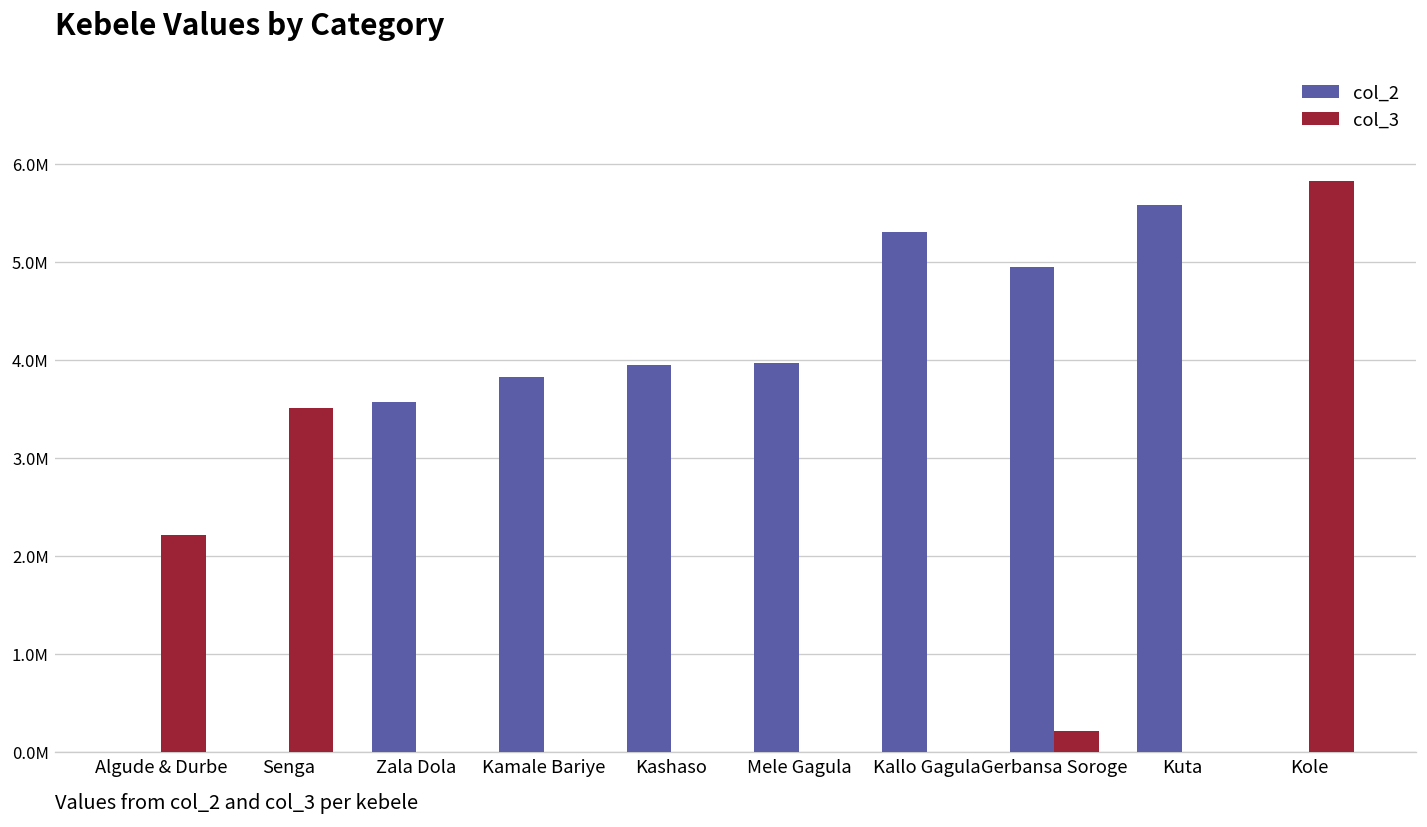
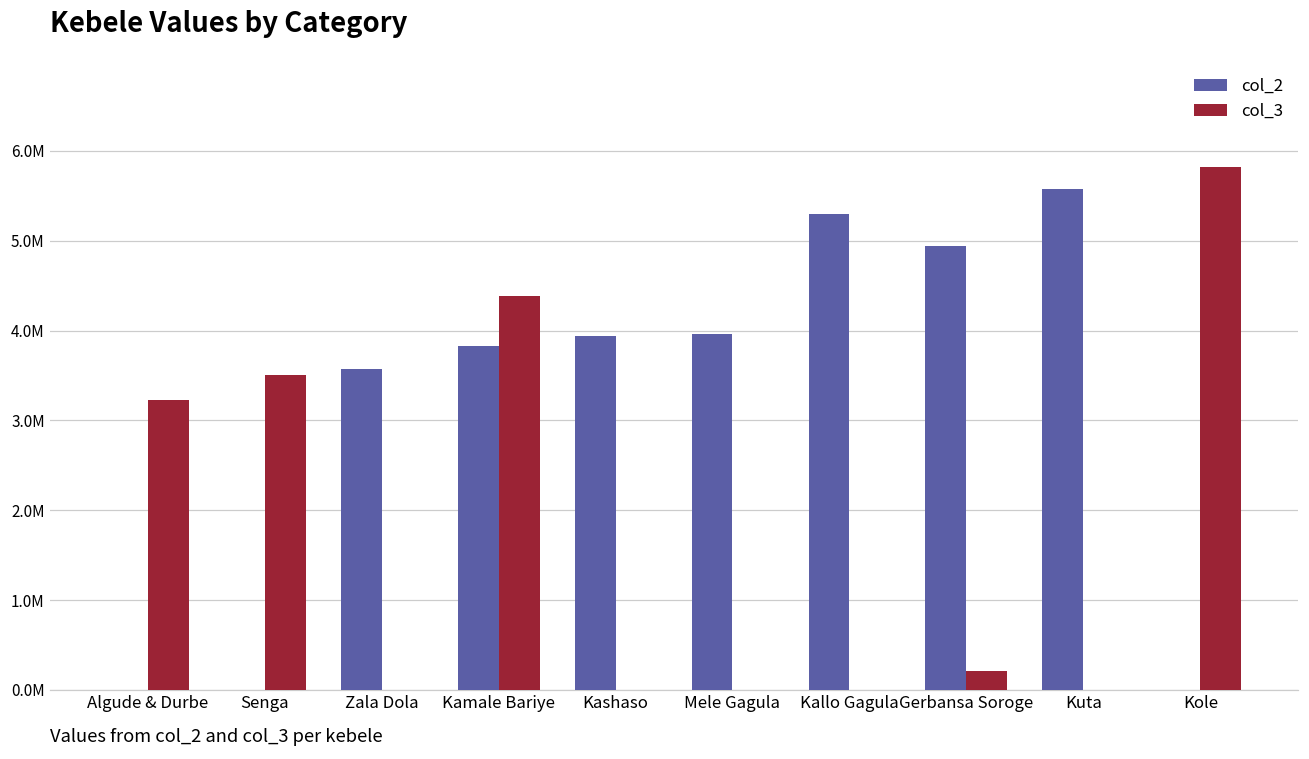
  {
    "col_2": {
      "Algude & Durbe": 0,
      "Senga": 0,
      "Zala Dola": 3600000,
      "Kamale Bariye": 3800000,
      "Kashaso": 3900000,
      "Mele Gagula": 4000000,
      "Kallo Gagula": 5300000,
      "Gerbansa Soroge": 4900000,
      "Kuta": 5600000,
      "Kole": 0
    },
    "col_3": {
-     "Algude & Durbe": 2200000,
+     "Algude & Durbe": 3200000,
      "Senga": 3500000,
      "Zala Dola": 0,
-     "Kamale Bariye": 0,
+     "Kamale Bariye": 4400000,
      "Kashaso": 0,
      "Mele Gagula": 0,
      "Kallo Gagula": 0,
      "Gerbansa Soroge": 200000,
      "Kuta": 0,
      "Kole": 5800000
    }
  }
